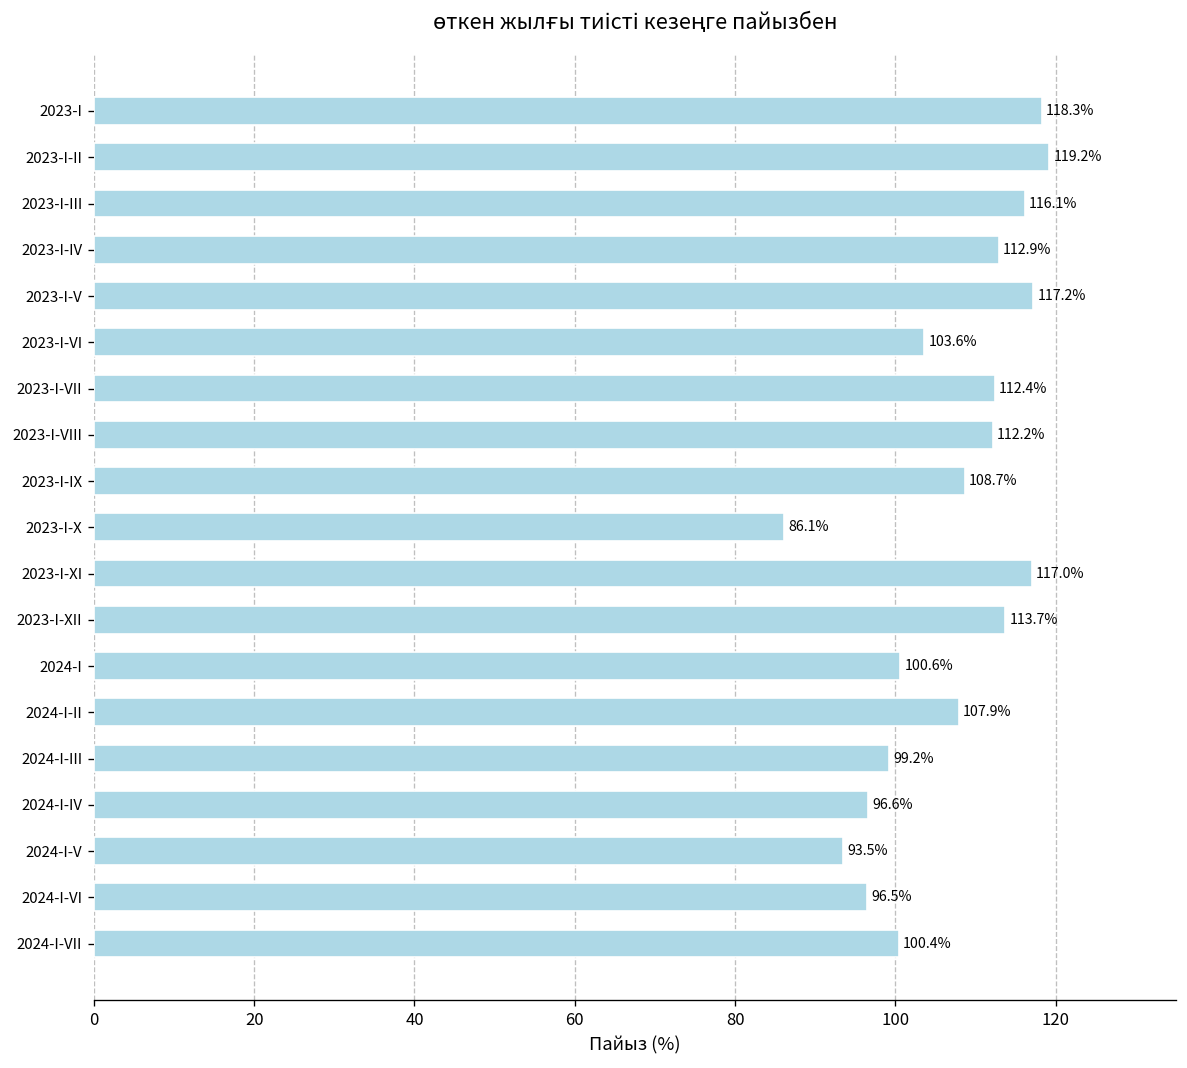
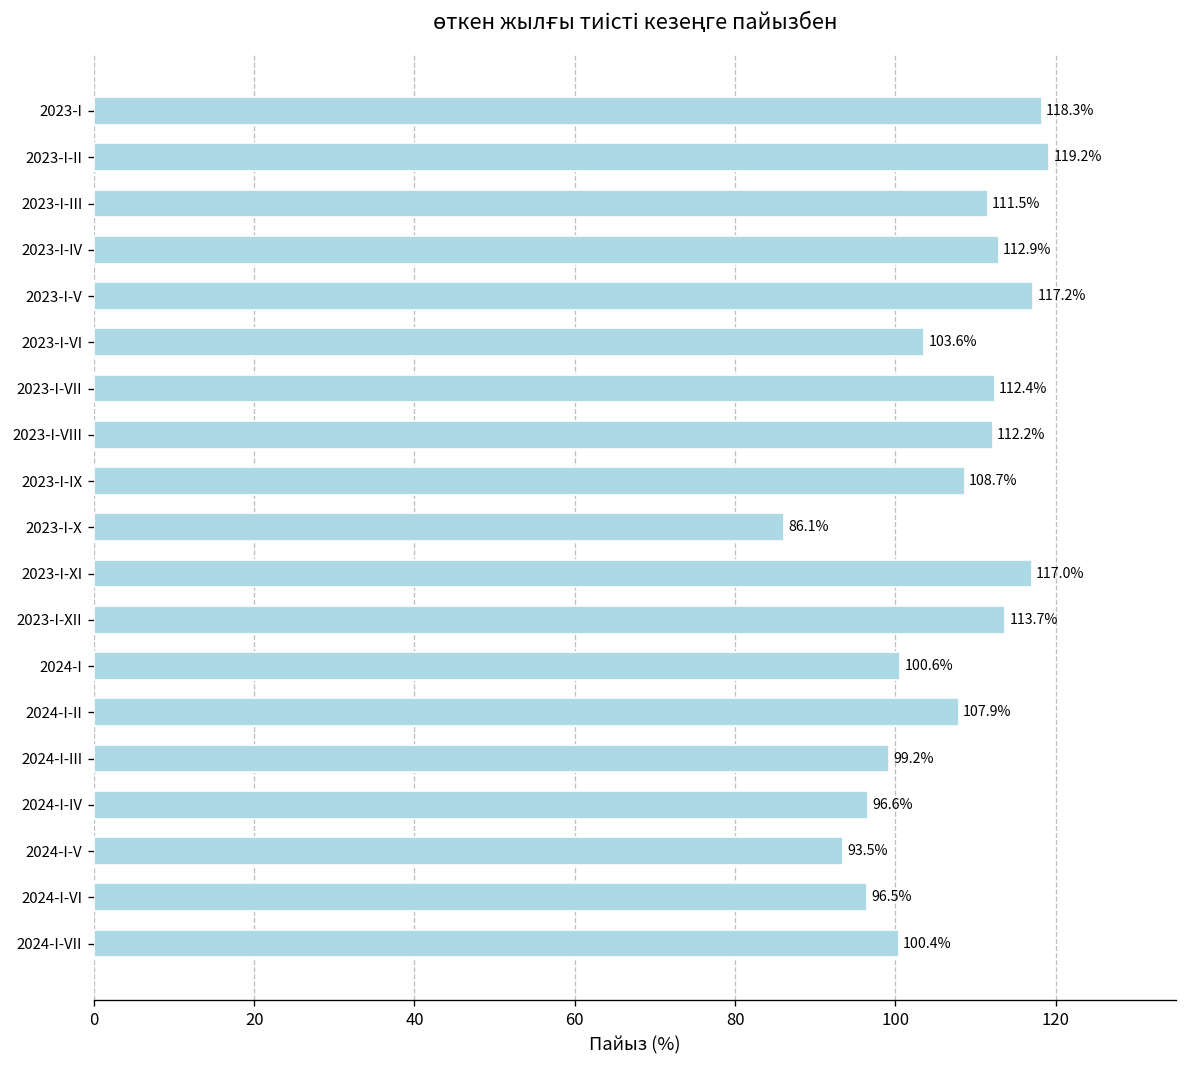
  {
    "2023-I": "118.3%",
    "2023-I-II": "119.2%",
-   "2023-I-III": "116.1%",
+   "2023-I-III": "111.5%",
    "2023-I-IV": "112.9%",
    "2023-I-V": "117.2%",
    "2023-I-VI": "103.6%",
    "2023-I-VII": "112.4%",
    "2023-I-VIII": "112.2%",
    "2023-I-IX": "108.7%",
    "2023-I-X": "86.1%",
    "2023-I-XI": "117.0%",
    "2023-I-XII": "113.7%",
    "2024-I": "100.6%",
    "2024-I-II": "107.9%",
    "2024-I-III": "99.2%",
    "2024-I-IV": "96.6%",
    "2024-I-V": "93.5%",
    "2024-I-VI": "96.5%",
    "2024-I-VII": "100.4%"
  }
